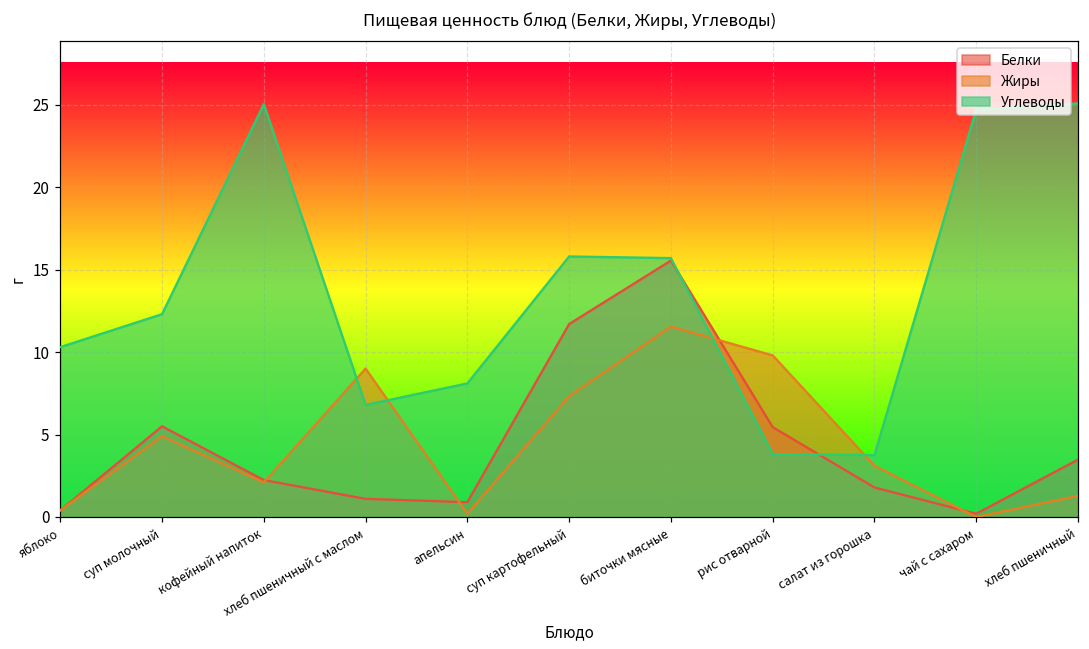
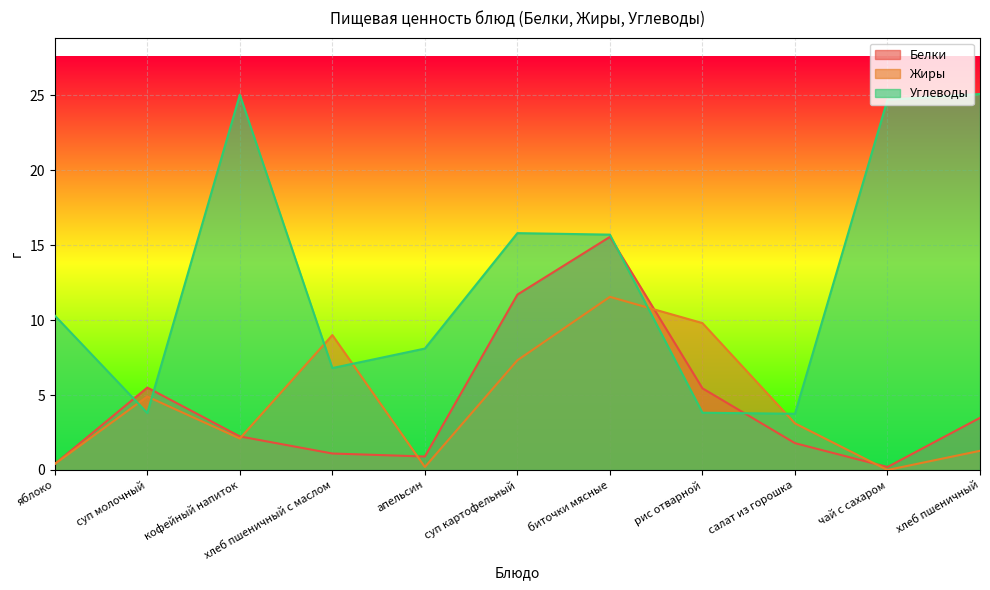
  {
    "Углеводы": {
      "яблоко": 10.3,
-     "суп молочный": 12.3,
+     "суп молочный": 3.8,
      "кофейный напиток": 25.0,
      "хлеб пшеничный с маслом": 6.8,
      "апельсин": 8.1,
      "суп картофельный": 15.8,
      "рис отварной": 3.8,
      "салат из горошка": 3.8,
      "хлеб пшеничный": 25.1
    }
  }
